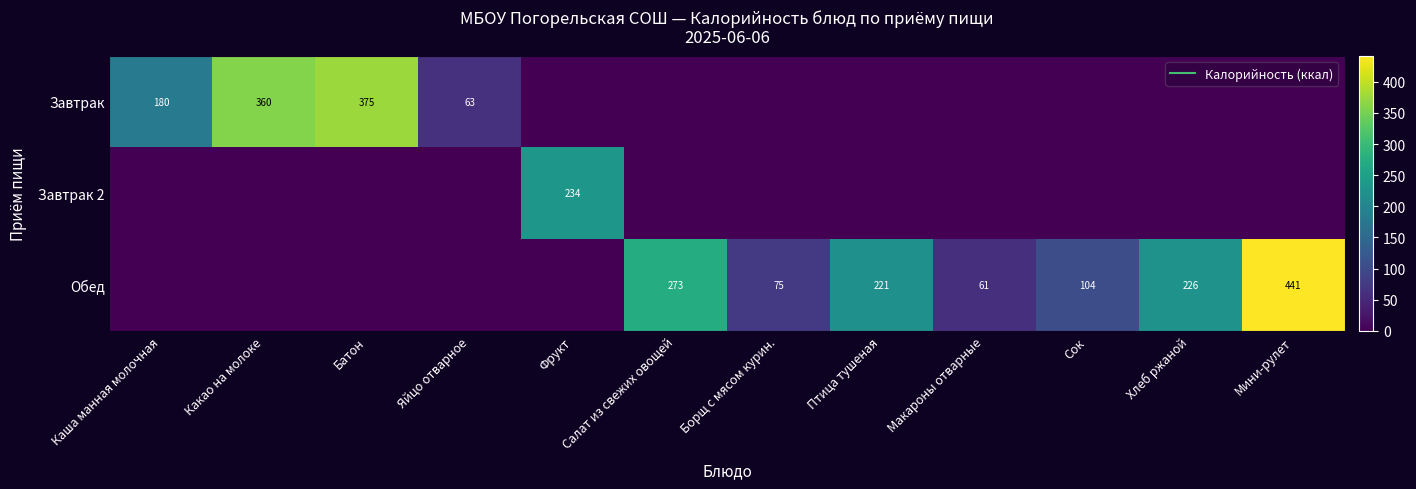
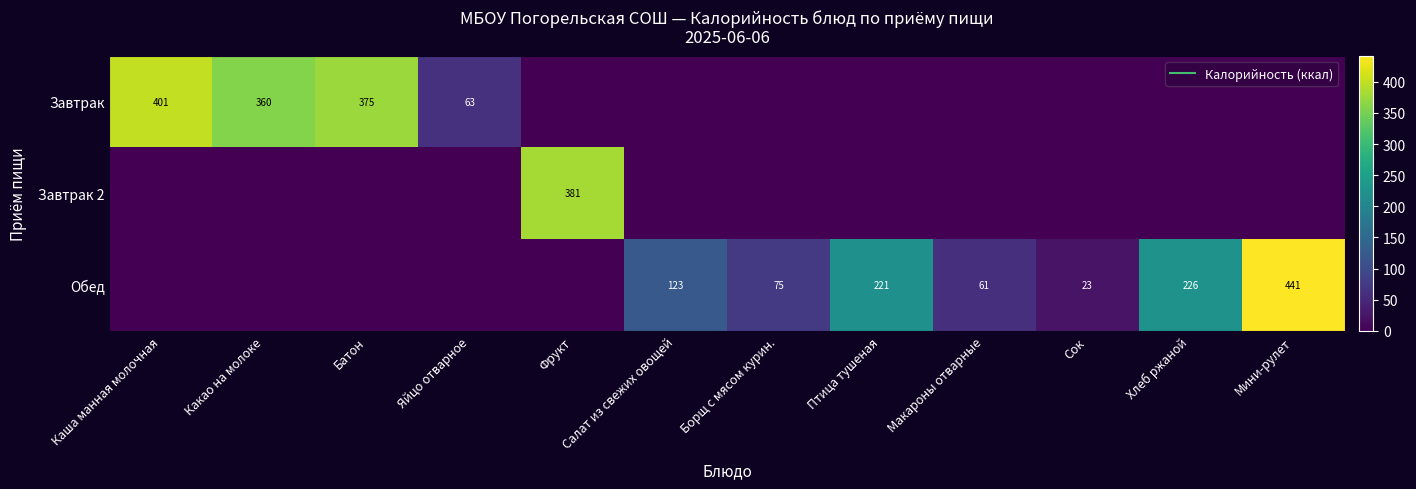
  {
    "Завтрак": {
-     "Каша манная молочная": 180,
+     "Каша манная молочная": 401,
      "Какао на молоке": 360,
      "Батон": 375,
      "Яйцо отварное": 63
    },
    "Завтрак 2": {
-     "Фрукт": 234
+     "Фрукт": 381
    },
    "Обед": {
-     "Салат из свежих овощей": 273,
+     "Салат из свежих овощей": 123,
      "Борщ с мясом курин.": 75,
      "Птица тушеная": 221,
      "Макароны отварные": 61,
-     "Сок": 104,
+     "Сок": 23,
      "Хлеб ржаной": 226,
      "Мини-рулет": 441
    }
  }
